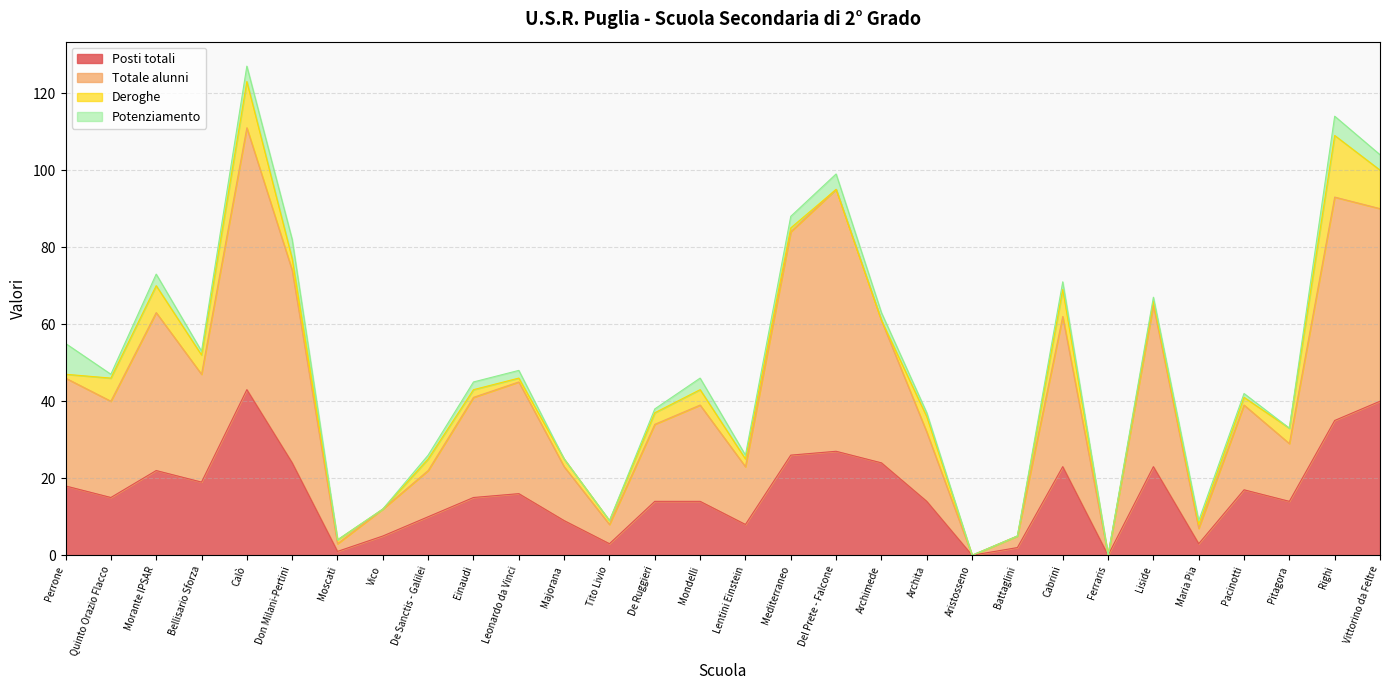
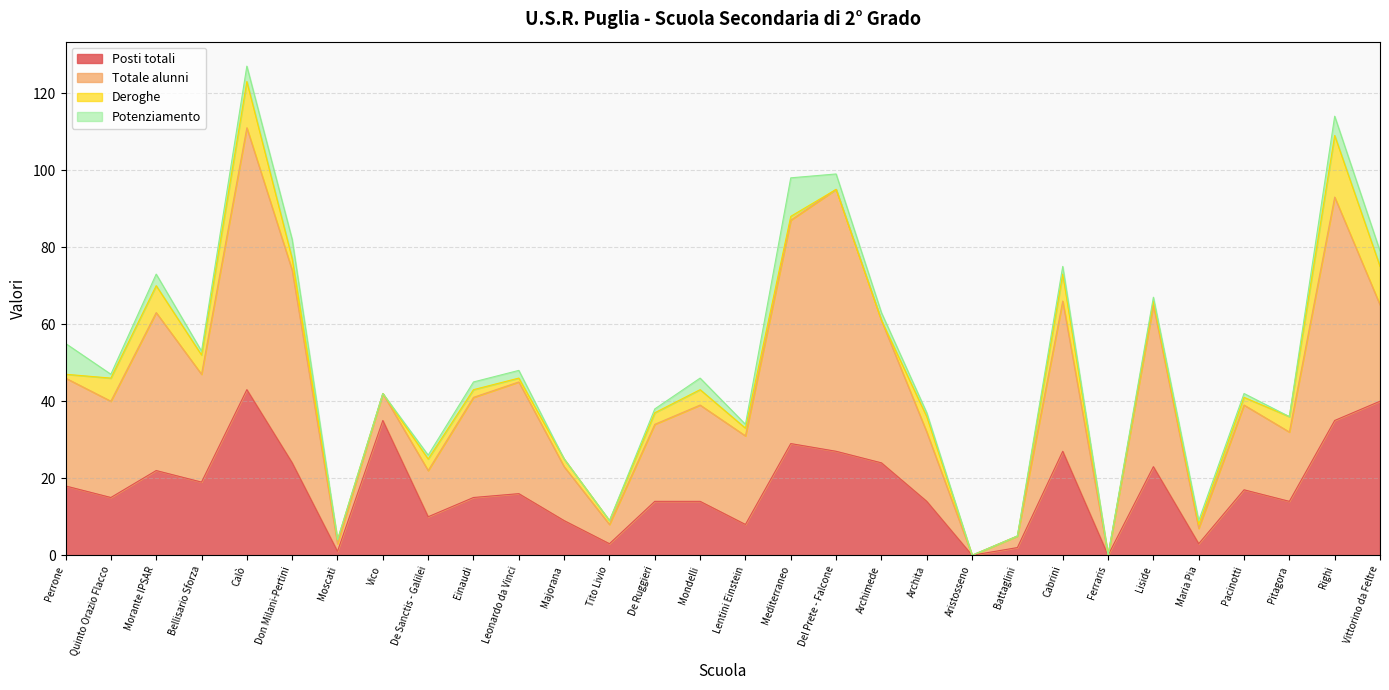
  {
    "Posti totali": {
      "Perrone": 18,
      "Quinto Orazio Flacco": 15,
      "Morante IPSAR": 22,
      "Bellisario Sforza": 19,
      "Calò": 43,
      "Don Milani-Pertini": 24,
      "Moscati": 1,
-     "Vico": 5,
+     "Vico": 35,
      "De Sanctis - Galilei": 10,
      "Einaudi": 15,
      "Leonardo da Vinci": 16,
      "Majorana": 9,
      "Tito Livio": 3,
      "De Ruggieri": 14,
      "Mondelli": 14,
      "Lentini Einstein": 8,
-     "Mediterraneo": 26,
+     "Mediterraneo": 29,
      "Del Prete - Falcone": 27,
      "Archimede": 24,
      "Archita": 14,
      "Battaglini": 2,
-     "Cabrini": 23,
+     "Cabrini": 27,
      "Liside": 23,
      "Maria Pia": 3,
      "Pacinotti": 17,
      "Pitagora": 14,
      "Righi": 35,
      "Vittorino da Feltre": 40
    },
    "Totale alunni": {
      "Perrone": 28,
      "Quinto Orazio Flacco": 25,
      "Morante IPSAR": 41,
      "Bellisario Sforza": 28,
      "Calò": 68,
      "Don Milani-Pertini": 50,
      "Moscati": 2,
      "De Sanctis - Galilei": 12,
      "Einaudi": 26,
      "Leonardo da Vinci": 29,
      "Majorana": 14,
      "Tito Livio": 5,
      "De Ruggieri": 20,
      "Mondelli": 25,
-     "Lentini Einstein": 15,
+     "Lentini Einstein": 23,
      "Mediterraneo": 58,
      "Archita": 18,
      "Cabrini": 39,
      "Liside": 42,
      "Maria Pia": 4,
      "Pacinotti": 22,
-     "Pitagora": 15,
+     "Pitagora": 18,
      "Righi": 58,
-     "Vittorino da Feltre": 50
+     "Vittorino da Feltre": 25
    },
    "Deroghe": {
      "Perrone": 1,
      "Quinto Orazio Flacco": 6,
      "Morante IPSAR": 7,
      "Bellisario Sforza": 5,
      "Calò": 12,
      "Don Milani-Pertini": 3,
      "De Sanctis - Galilei": 3,
      "Einaudi": 2,
      "Leonardo da Vinci": 1,
      "De Ruggieri": 3,
      "Mondelli": 4,
      "Lentini Einstein": 2,
      "Mediterraneo": 1,
      "Archita": 4,
      "Cabrini": 7,
      "Liside": 1,
      "Maria Pia": 1,
      "Pacinotti": 2,
      "Righi": 16,
      "Vittorino da Feltre": 10
    },
    "Potenziamento": {
      "Perrone": 8,
      "Quinto Orazio Flacco": 1,
      "Morante IPSAR": 3,
      "Bellisario Sforza": 1,
      "Calò": 4,
      "Don Milani-Pertini": 5,
      "De Sanctis - Galilei": 1,
      "Einaudi": 2,
      "Leonardo da Vinci": 2,
      "De Ruggieri": 1,
      "Mondelli": 3,
      "Lentini Einstein": 1,
-     "Mediterraneo": 3,
+     "Mediterraneo": 10,
      "Del Prete - Falcone": 4,
      "Archimede": 2,
      "Archita": 1,
      "Cabrini": 2,
      "Liside": 1,
      "Maria Pia": 1,
      "Pacinotti": 1,
      "Righi": 5,
      "Vittorino da Feltre": 4
    }
  }
